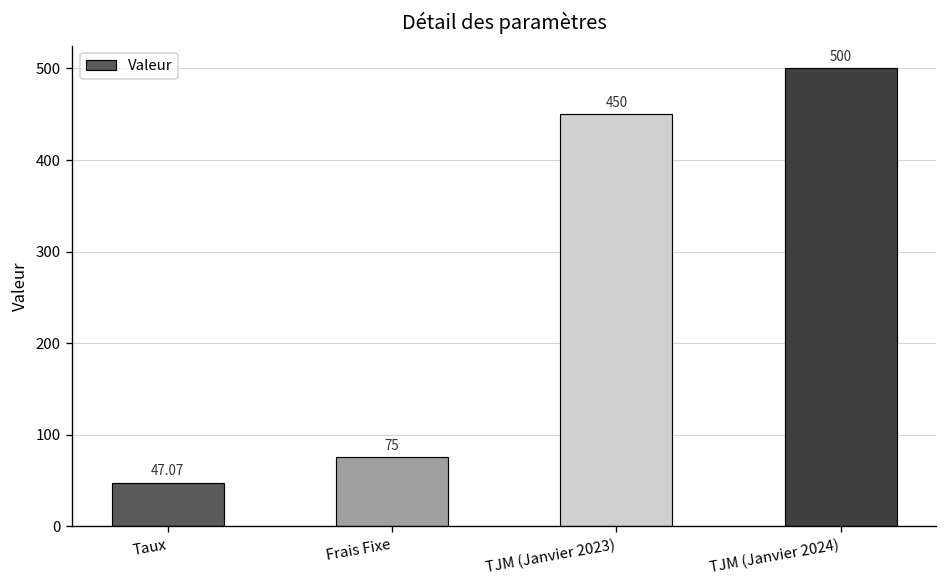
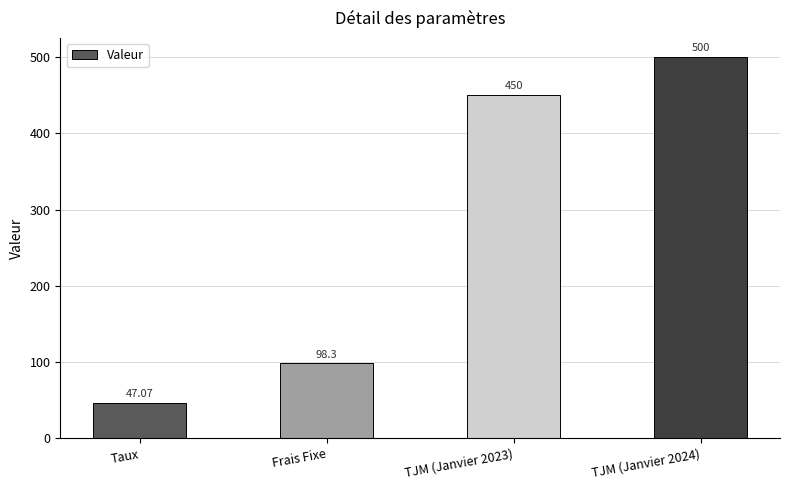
  {
    "Taux": 47.07,
-   "Frais Fixe": 75,
+   "Frais Fixe": 98.3,
    "TJM (Janvier 2023)": 450,
    "TJM (Janvier 2024)": 500
  }
